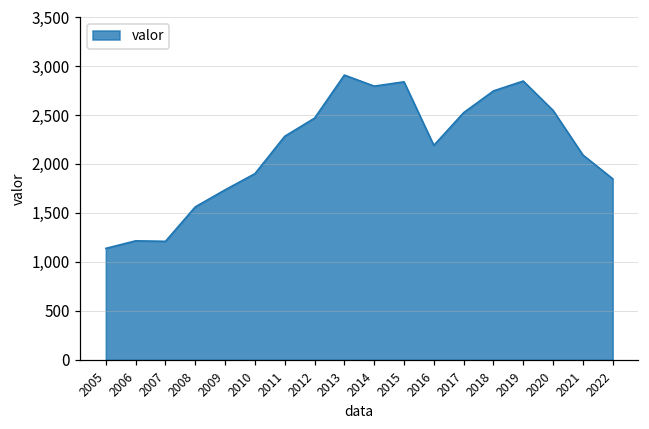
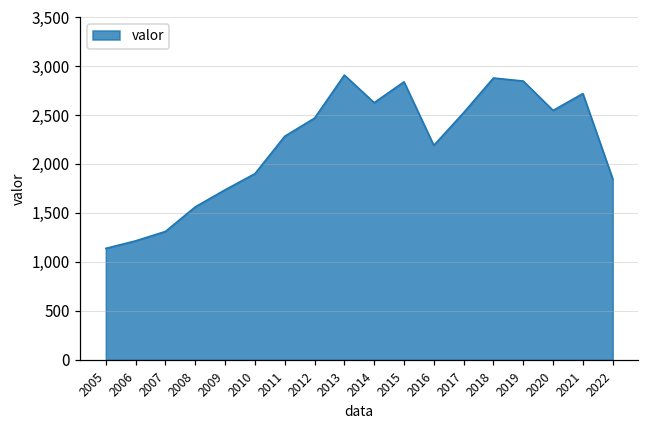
  {
    "2005": "1,100",
    "2006": "1,200",
-   "2007": "1,200",
+   "2007": "1,300",
    "2008": "1,600",
    "2009": "1,700",
    "2010": "1,900",
    "2011": "2,300",
    "2012": "2,500",
    "2013": "2,900",
-   "2014": "2,800",
+   "2014": "2,600",
    "2015": "2,800",
    "2016": "2,200",
    "2017": "2,500",
-   "2018": "2,700",
+   "2018": "2,900",
    "2019": "2,800",
    "2020": "2,500",
-   "2021": "2,100",
+   "2021": "2,700",
    "2022": "1,800"
  }
